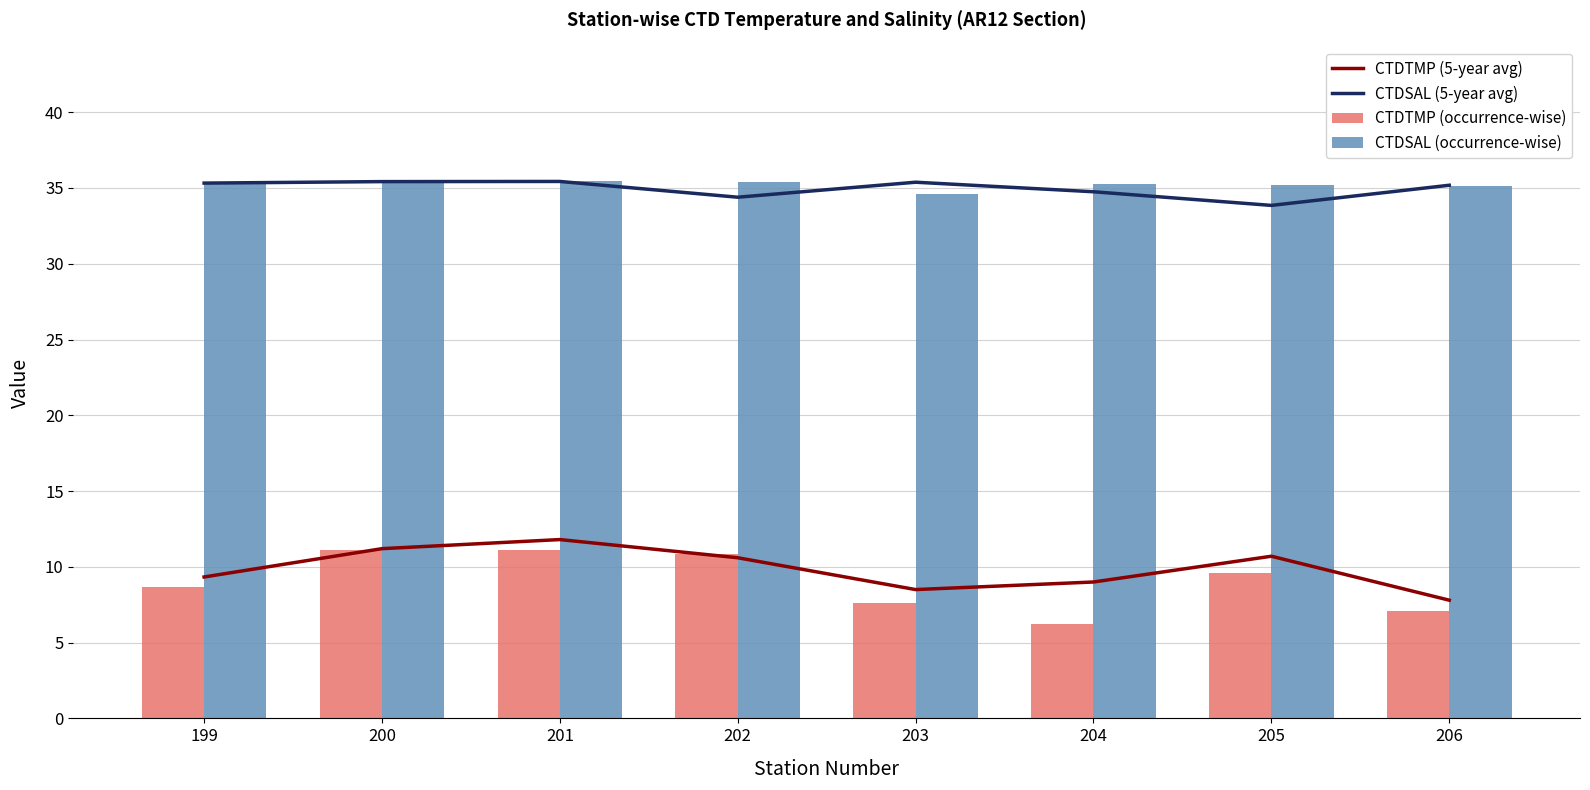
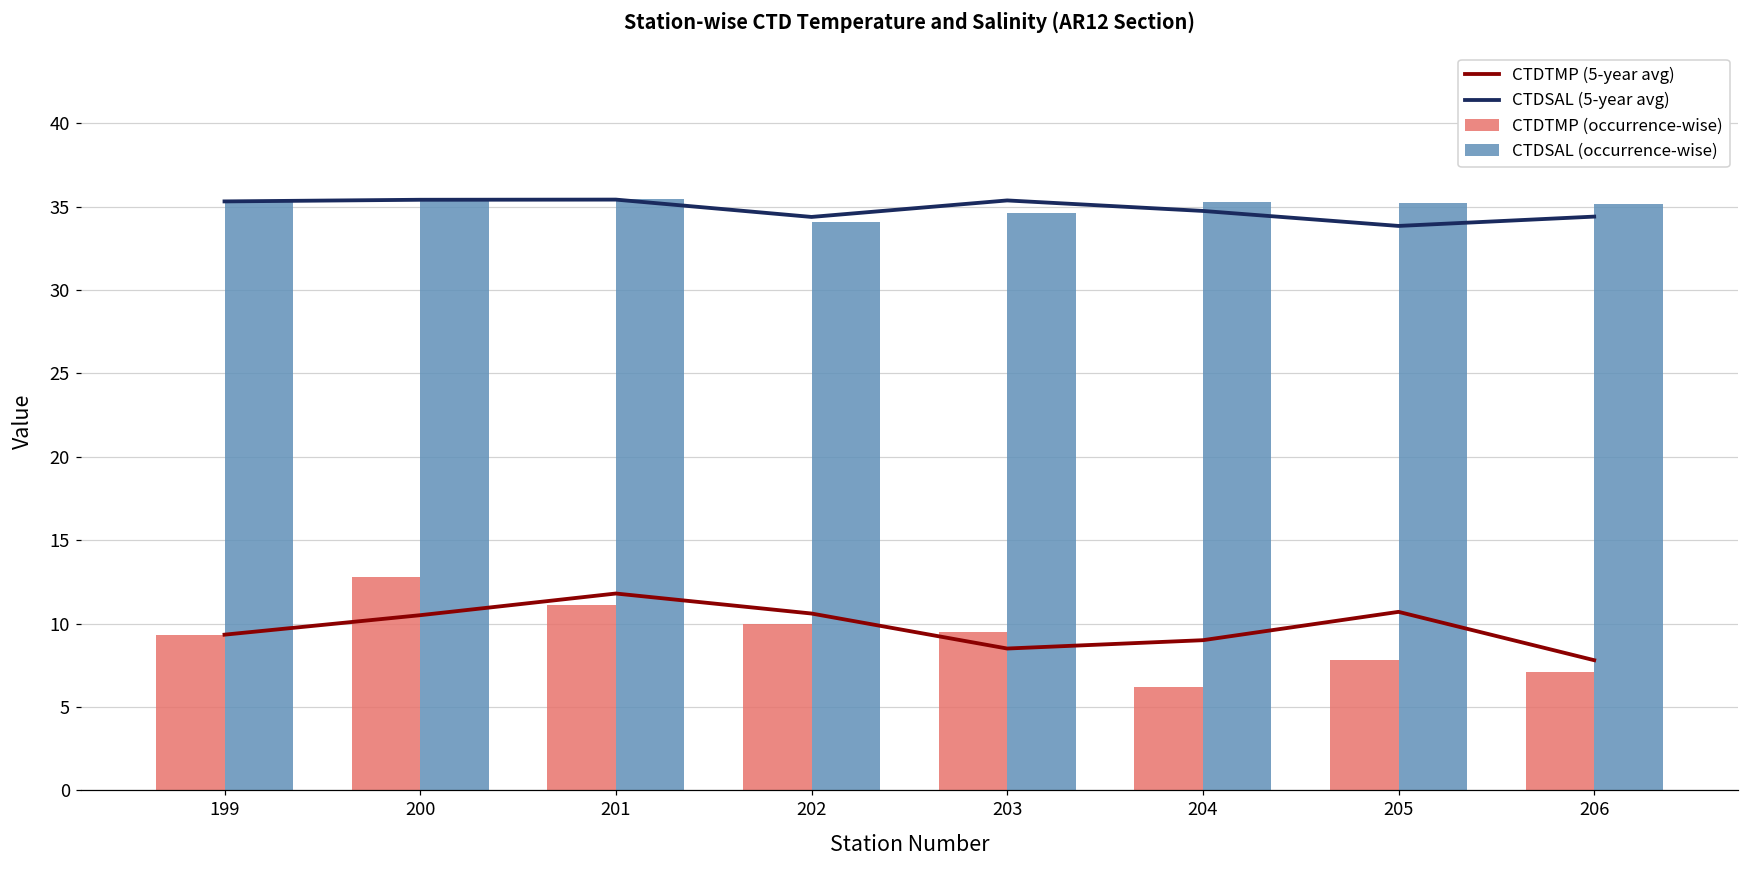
  {
    "CTDTMP (occurrence-wise)": {
-     "199": 8.7,
-     "200": 11.1,
+     "199": 9.3,
+     "200": 12.8,
      "201": 11.1,
-     "202": 10.9,
-     "203": 7.6,
+     "202": 10.0,
+     "203": 9.5,
      "204": 6.2,
-     "205": 9.6,
+     "205": 7.8,
      "206": 7.1
    },
    "CTDTMP (5-year avg)": {
      "199": 9.3,
-     "200": 11.2,
+     "200": 10.5,
      "201": 11.8,
      "202": 10.6,
      "203": 8.5,
      "204": 9.0,
      "205": 10.7,
      "206": 7.8
    },
    "CTDSAL (5-year avg)": {
      "199": 35.3,
      "200": 35.4,
      "201": 35.4,
      "202": 34.4,
      "203": 35.4,
      "204": 34.8,
      "205": 33.9,
-     "206": 35.2
+     "206": 34.4
    },
    "CTDSAL (occurrence-wise)": {
      "199": 35.3,
      "200": 35.5,
      "201": 35.4,
-     "202": 35.4,
+     "202": 34.1,
      "203": 34.6,
      "204": 35.3,
      "205": 35.2,
      "206": 35.2
    }
  }
